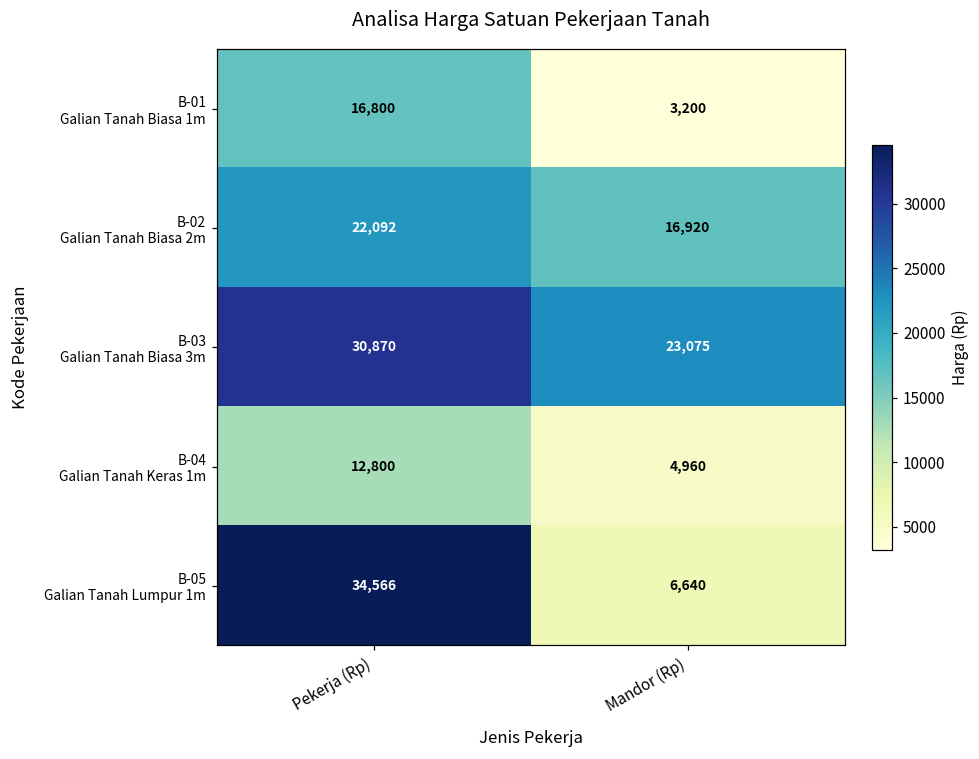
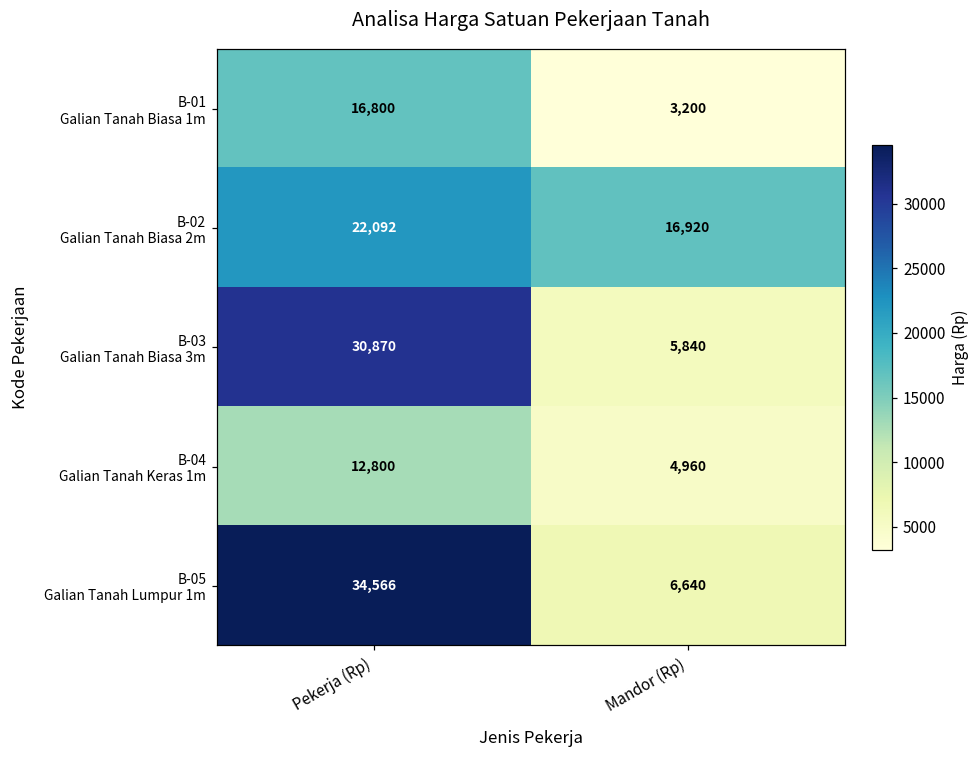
  {
    "B-01 Galian Tanah Biasa 1m": {
      "Pekerja (Rp)": "16,800",
      "Mandor (Rp)": "3,200"
    },
    "B-02 Galian Tanah Biasa 2m": {
      "Pekerja (Rp)": "22,092",
      "Mandor (Rp)": "16,920"
    },
    "B-03 Galian Tanah Biasa 3m": {
      "Pekerja (Rp)": "30,870",
-     "Mandor (Rp)": "23,075"
+     "Mandor (Rp)": "5,840"
    },
    "B-04 Galian Tanah Keras 1m": {
      "Pekerja (Rp)": "12,800",
      "Mandor (Rp)": "4,960"
    },
    "B-05 Galian Tanah Lumpur 1m": {
      "Pekerja (Rp)": "34,566",
      "Mandor (Rp)": "6,640"
    }
  }
